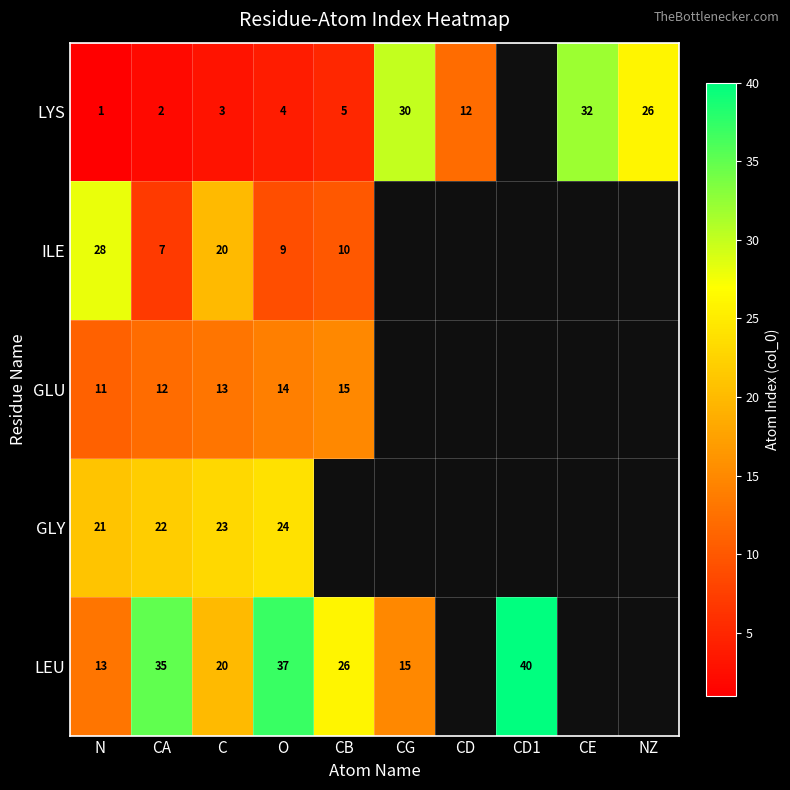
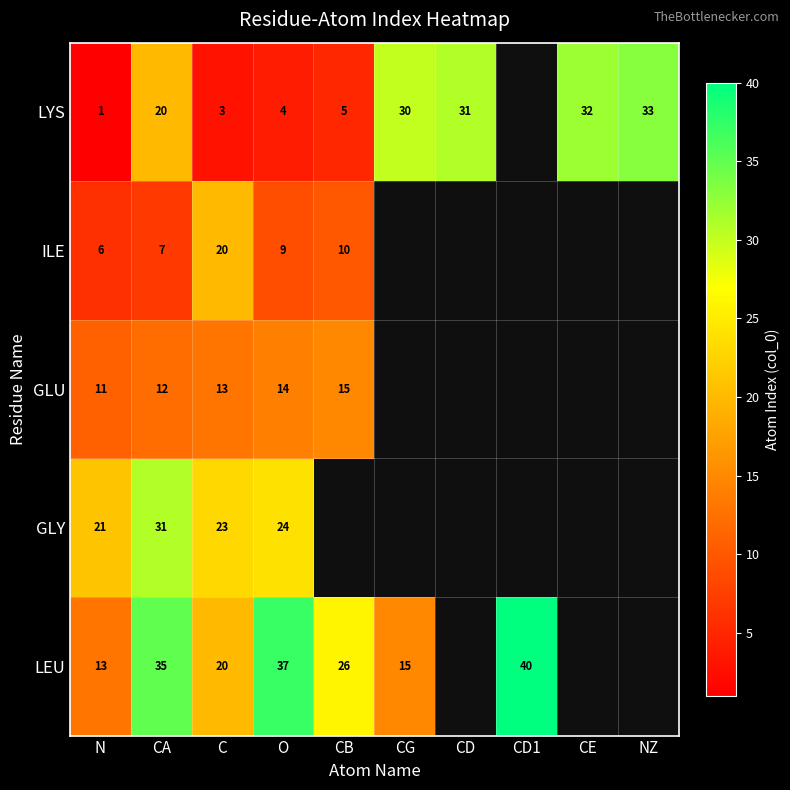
  {
    "LYS": {
      "N": 1,
-     "CA": 2,
+     "CA": 20,
      "C": 3,
      "O": 4,
      "CB": 5,
      "CG": 30,
-     "CD": 12,
+     "CD": 31,
      "CE": 32,
-     "NZ": 26
+     "NZ": 33
    },
    "ILE": {
-     "N": 28,
+     "N": 6,
      "CA": 7,
      "C": 20,
      "O": 9,
      "CB": 10
    },
    "GLU": {
      "N": 11,
      "CA": 12,
      "C": 13,
      "O": 14,
      "CB": 15
    },
    "GLY": {
      "N": 21,
-     "CA": 22,
+     "CA": 31,
      "C": 23,
      "O": 24
    },
    "LEU": {
      "N": 13,
      "CA": 35,
      "C": 20,
      "O": 37,
      "CB": 26,
      "CG": 15,
      "CD1": 40
    }
  }
